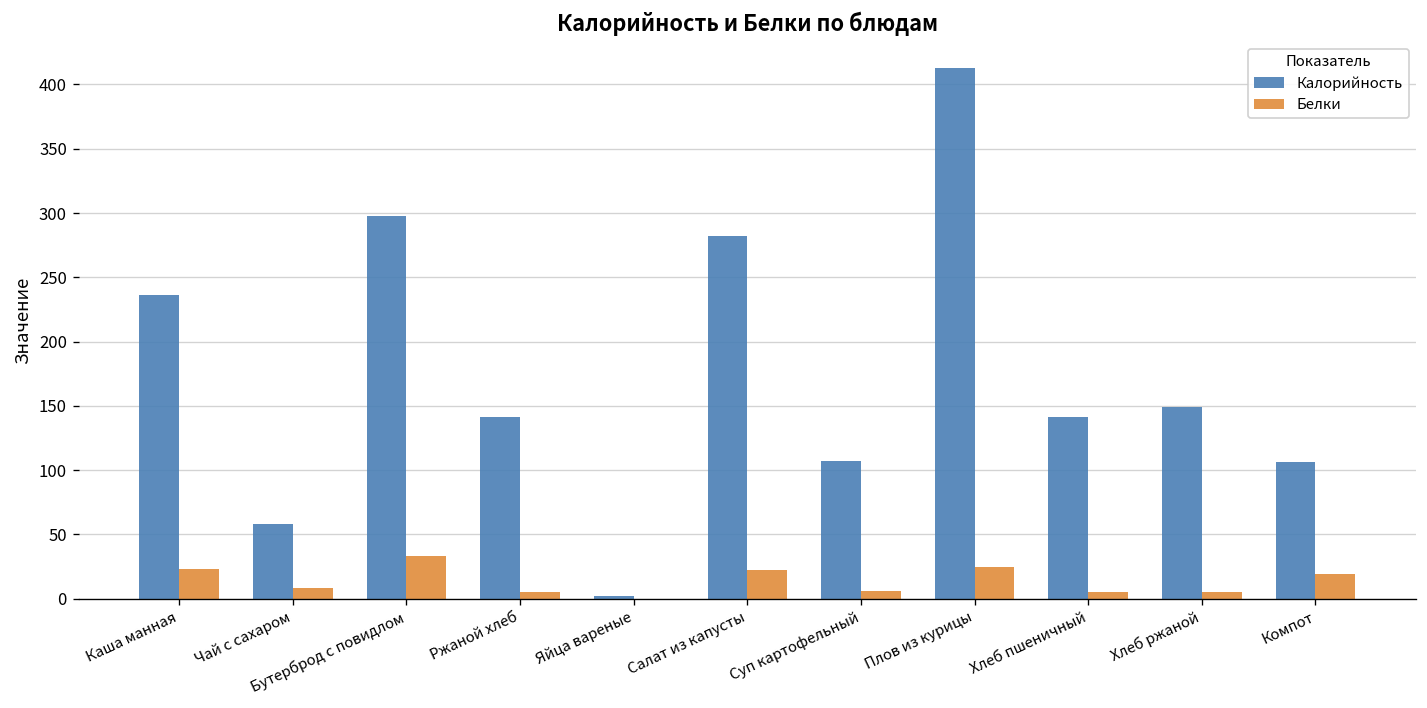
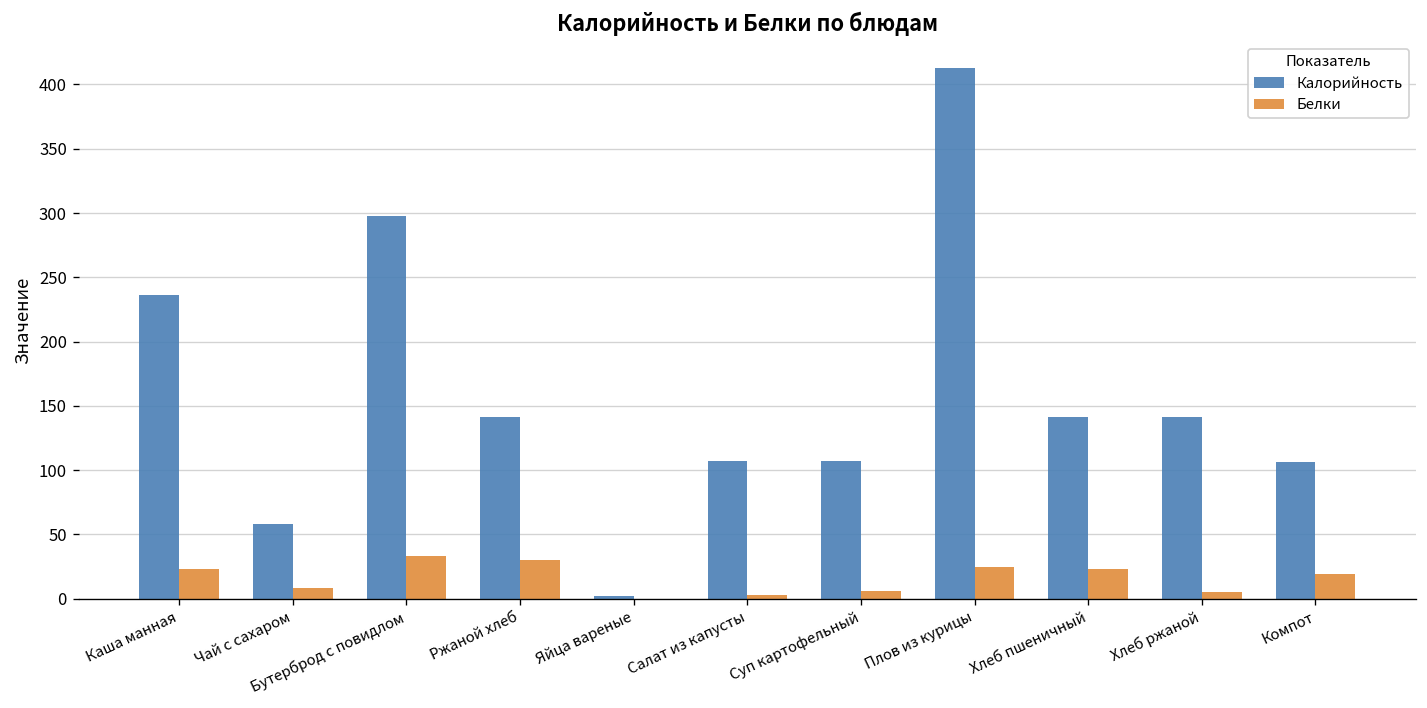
  {
    "Калорийность": {
      "Каша манная": 236,
      "Чай с сахаром": 58,
      "Бутерброд с повидлом": 298,
      "Ржаной хлеб": 141,
-     "Салат из капусты": 282,
+     "Салат из капусты": 107,
      "Суп картофельный": 107,
      "Плов из курицы": 413,
      "Хлеб пшеничный": 141,
-     "Хлеб ржаной": 149,
+     "Хлеб ржаной": 141,
      "Компот": 106
    },
    "Белки": {
      "Каша манная": 23,
      "Чай с сахаром": 8,
      "Бутерброд с повидлом": 33,
-     "Ржаной хлеб": 5,
+     "Ржаной хлеб": 30,
      "Яйца вареные": 0,
-     "Салат из капусты": 22,
+     "Салат из капусты": 3,
      "Суп картофельный": 6,
      "Плов из курицы": 25,
-     "Хлеб пшеничный": 5,
+     "Хлеб пшеничный": 23,
      "Хлеб ржаной": 5,
      "Компот": 19
    }
  }
